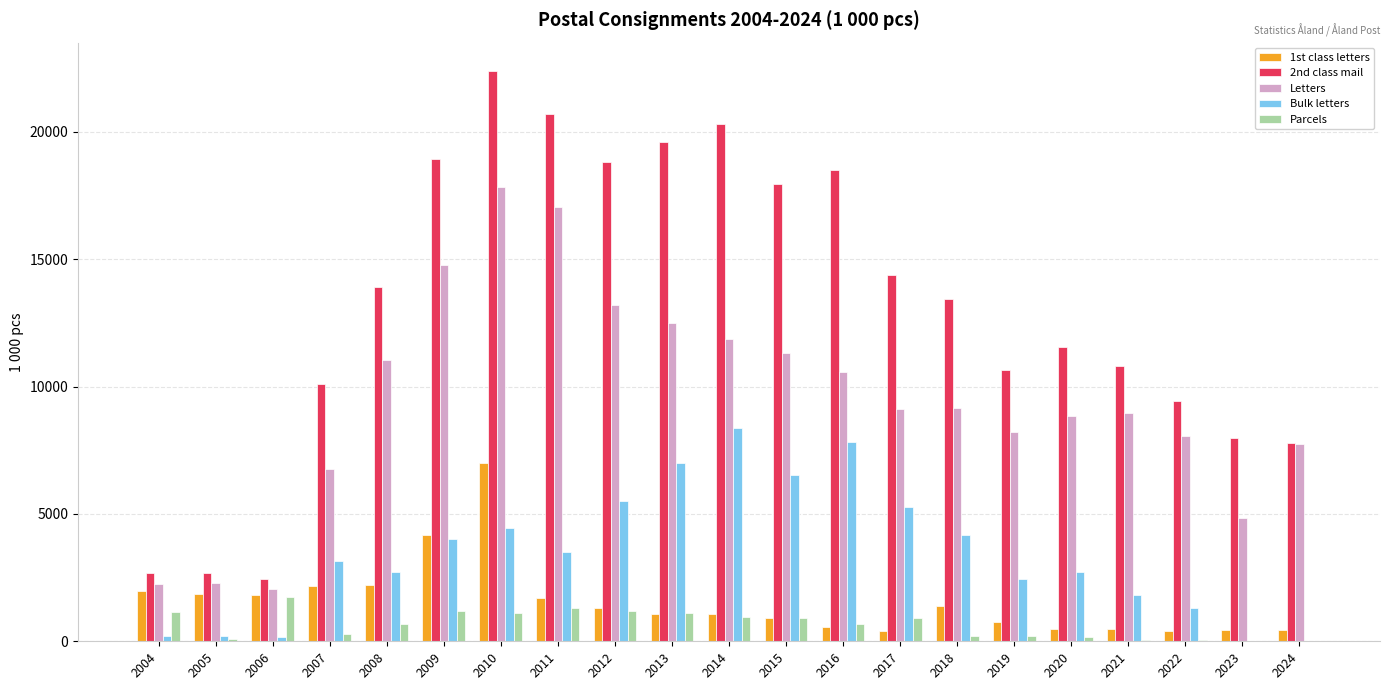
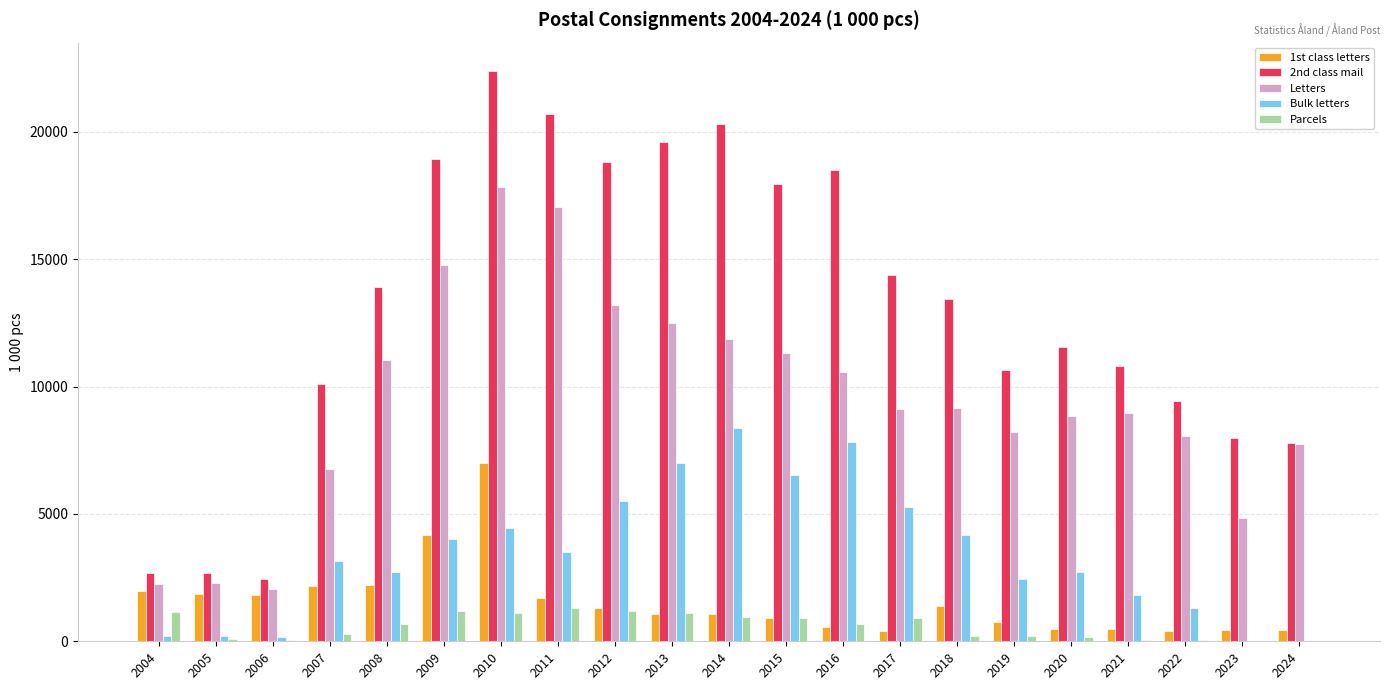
  {
    "1st class letters": {
      "2004": 2000,
      "2005": 1800,
      "2006": 1800,
      "2007": 2200,
      "2008": 2200,
      "2009": 4200,
      "2010": 7000,
      "2011": 1700,
      "2012": 1300,
      "2013": 1100,
      "2014": 1100,
      "2015": 900,
      "2016": 600,
      "2017": 400,
      "2018": 1400,
      "2019": 800,
      "2020": 500,
      "2021": 500,
      "2022": 400,
      "2023": 400,
      "2024": 400
    },
    "2nd class mail": {
      "2004": 2700,
      "2005": 2700,
      "2006": 2400,
      "2007": 10100,
      "2008": 13900,
      "2009": 18900,
      "2010": 22400,
      "2011": 20700,
      "2012": 18800,
      "2013": 19600,
      "2014": 20300,
      "2015": 18000,
      "2016": 18500,
      "2017": 14400,
      "2018": 13400,
      "2019": 10700,
      "2020": 11600,
      "2021": 10800,
      "2022": 9400,
      "2023": 8000,
      "2024": 7800
    },
    "Letters": {
      "2004": 2300,
      "2005": 2300,
      "2006": 2100,
      "2007": 6800,
      "2008": 11000,
      "2009": 14800,
      "2010": 17800,
      "2011": 17100,
      "2012": 13200,
      "2013": 12500,
      "2014": 11900,
      "2015": 11300,
      "2016": 10600,
      "2017": 9100,
      "2018": 9200,
      "2019": 8200,
      "2020": 8900,
      "2021": 8900,
      "2022": 8100,
      "2023": 4800,
      "2024": 7700
    },
    "Bulk letters": {
      "2004": 200,
      "2005": 200,
      "2006": 200,
      "2007": 3200,
      "2008": 2700,
      "2009": 4000,
      "2010": 4500,
      "2011": 3500,
      "2012": 5500,
      "2013": 7000,
      "2014": 8400,
      "2015": 6500,
      "2016": 7800,
      "2017": 5300,
      "2018": 4200,
      "2019": 2500,
      "2020": 2700,
      "2021": 1800,
      "2022": 1300
    },
    "Parcels": {
      "2004": 1200,
-     "2006": 1800,
+     "2006": 100,
      "2007": 300,
      "2008": 700,
      "2009": 1200,
      "2010": 1100,
      "2011": 1300,
      "2012": 1200,
      "2013": 1100,
      "2014": 1000,
      "2015": 900,
      "2016": 700,
      "2017": 900,
      "2018": 200,
      "2019": 200,
      "2020": 200
    }
  }
